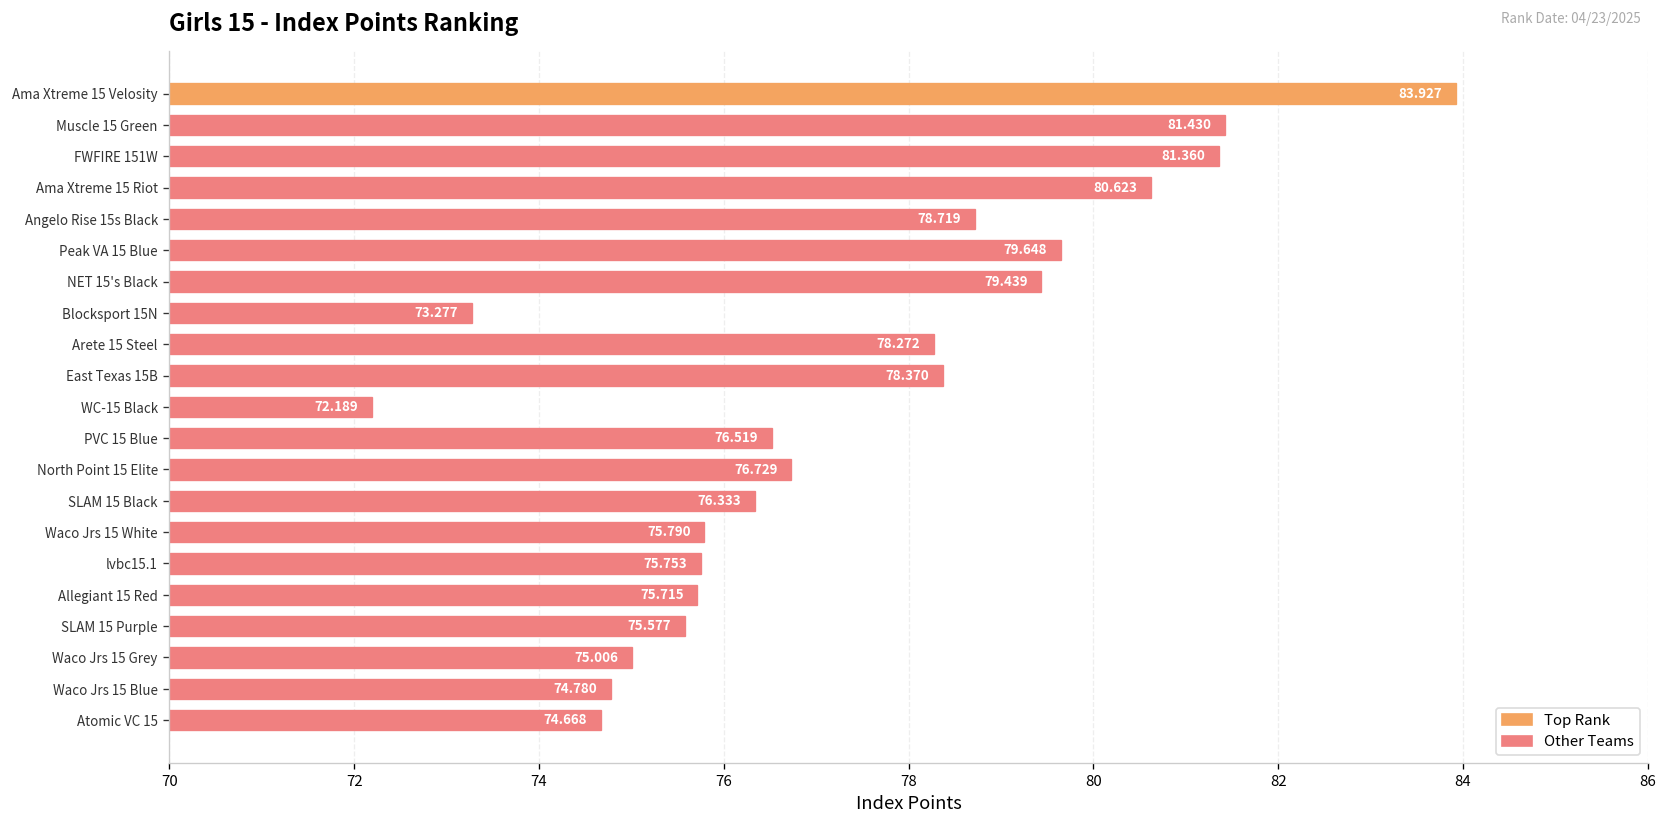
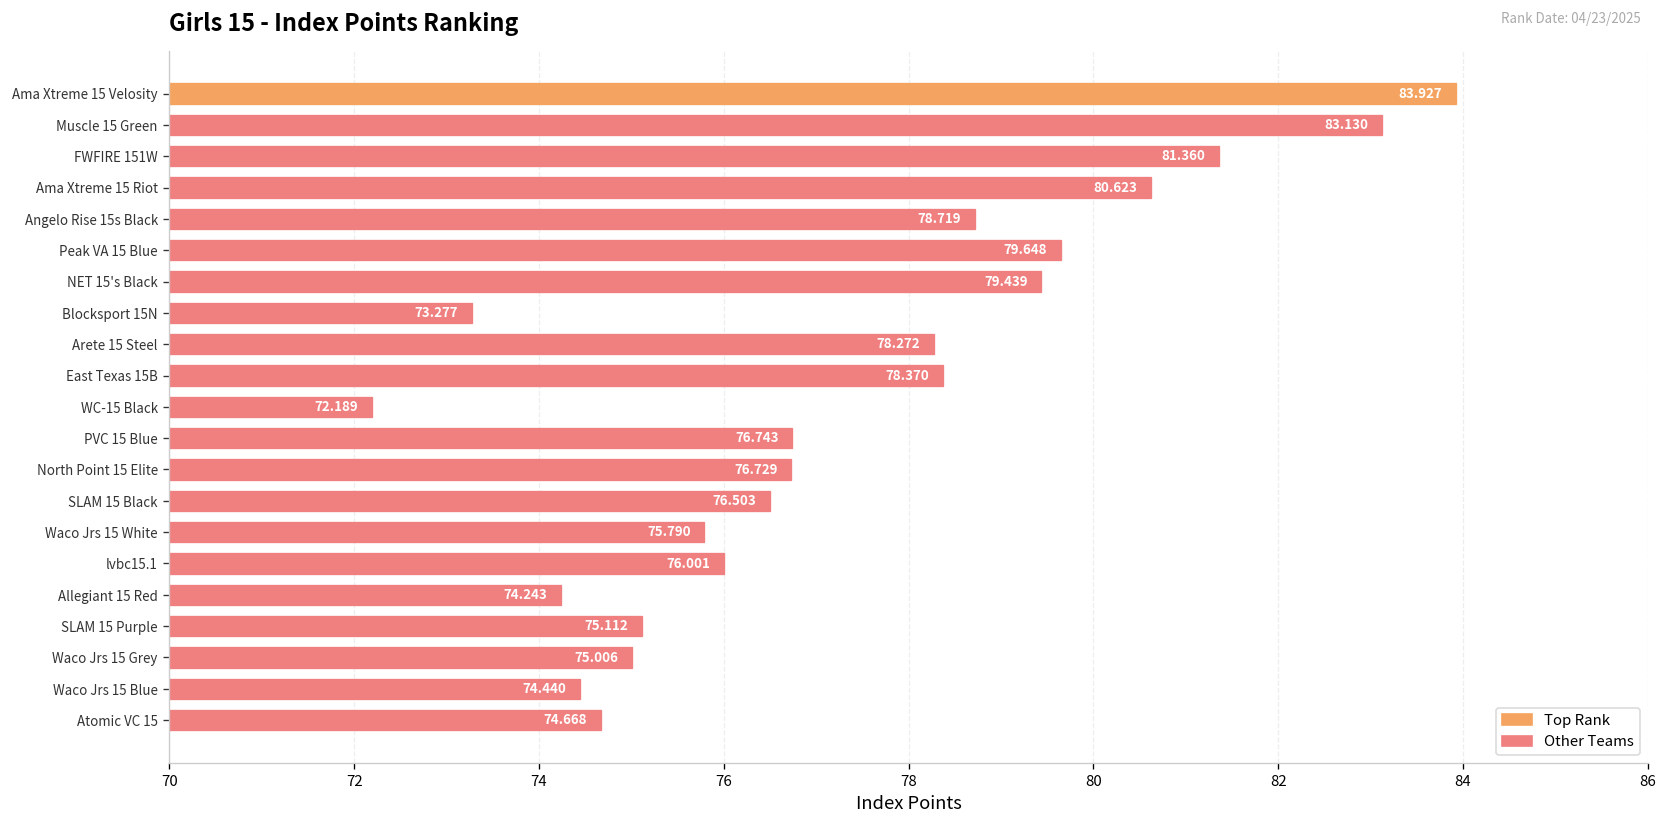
  {
    "Ama Xtreme 15 Velosity": 83.927,
-   "Muscle 15 Green": 81.430,
+   "Muscle 15 Green": 83.130,
    "FWFIRE 151W": 81.360,
    "Ama Xtreme 15 Riot": 80.623,
    "Angelo Rise 15s Black": 78.719,
    "Peak VA 15 Blue": 79.648,
    "NET 15's Black": 79.439,
    "Blocksport 15N": 73.277,
    "Arete 15 Steel": 78.272,
    "East Texas 15B": 78.370,
    "WC-15 Black": 72.189,
-   "PVC 15 Blue": 76.519,
+   "PVC 15 Blue": 76.743,
    "North Point 15 Elite": 76.729,
-   "SLAM 15 Black": 76.333,
+   "SLAM 15 Black": 76.503,
    "Waco Jrs 15 White": 75.790,
-   "lvbc15.1": 75.753,
-   "Allegiant 15 Red": 75.715,
-   "SLAM 15 Purple": 75.577,
+   "lvbc15.1": 76.001,
+   "Allegiant 15 Red": 74.243,
+   "SLAM 15 Purple": 75.112,
    "Waco Jrs 15 Grey": 75.006,
-   "Waco Jrs 15 Blue": 74.780,
+   "Waco Jrs 15 Blue": 74.440,
    "Atomic VC 15": 74.668
  }
